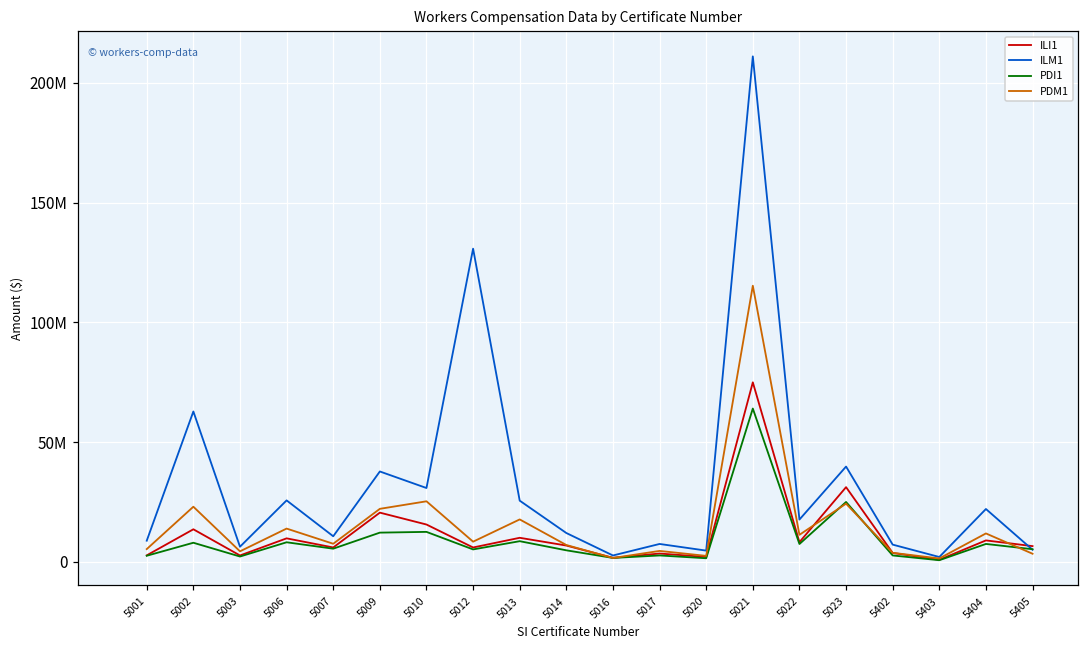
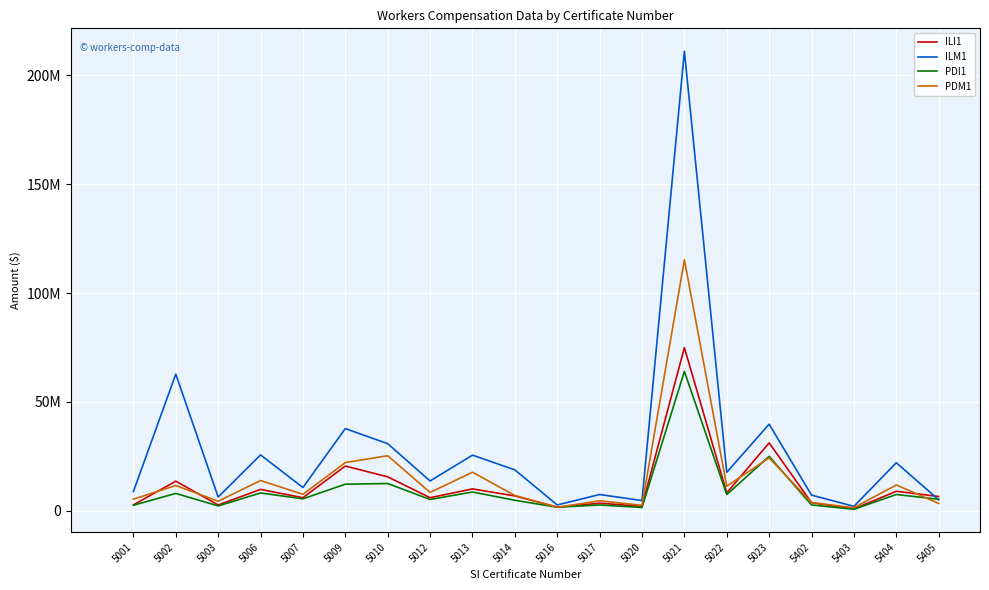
  {
    "ILI1": {
      "5002": 14000000,
      "5006": 10000000,
      "5009": 21000000,
      "5010": 16000000,
      "5013": 10000000,
      "5021": 75000000,
      "5023": 31000000,
      "5404": 9000000,
      "5405": 7000000
    },
    "ILM1": {
      "5001": 9000000,
      "5002": 63000000,
      "5003": 6000000,
      "5006": 26000000,
      "5007": 11000000,
      "5009": 38000000,
      "5010": 31000000,
-     "5012": 131000000,
+     "5012": 14000000,
      "5013": 26000000,
-     "5014": 12000000,
+     "5014": 19000000,
      "5017": 7000000,
      "5020": 5000000,
      "5021": 211000000,
      "5022": 18000000,
      "5023": 40000000,
      "5402": 7000000,
      "5404": 22000000
    },
    "PDI1": {
      "5002": 8000000,
      "5006": 8000000,
      "5009": 12000000,
      "5010": 12000000,
      "5013": 9000000,
      "5014": 5000000,
      "5021": 64000000,
      "5404": 7000000
    },
    "PDM1": {
      "5001": 5000000,
-     "5002": 23000000,
+     "5002": 12000000,
      "5003": 4000000,
      "5006": 14000000,
      "5007": 8000000,
      "5009": 22000000,
      "5010": 25000000,
      "5012": 8000000,
      "5013": 18000000,
      "5021": 115000000,
      "5022": 11000000,
      "5404": 12000000,
      "5405": 3000000
    }
  }
